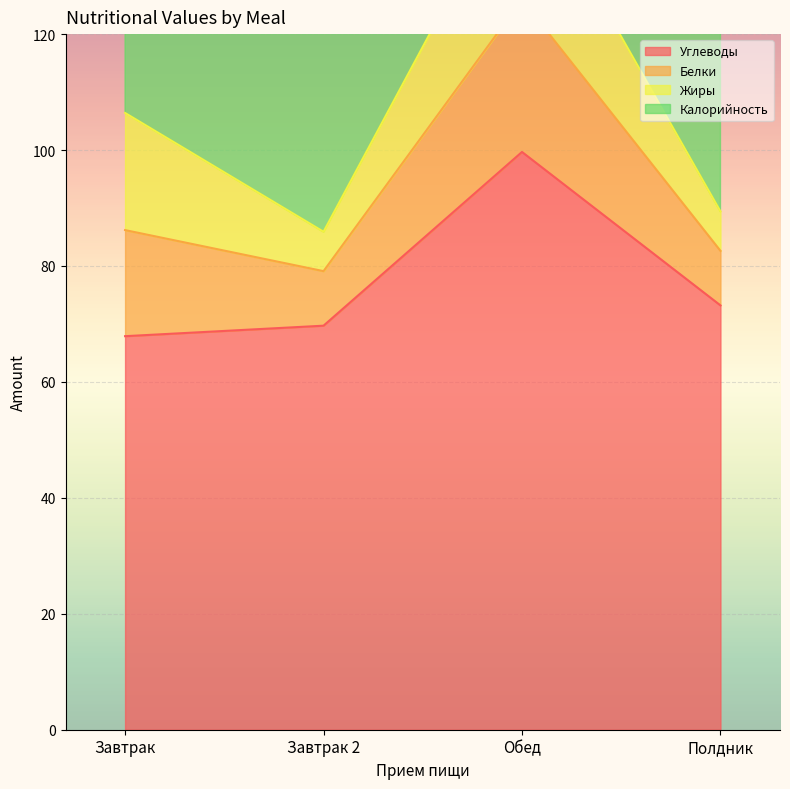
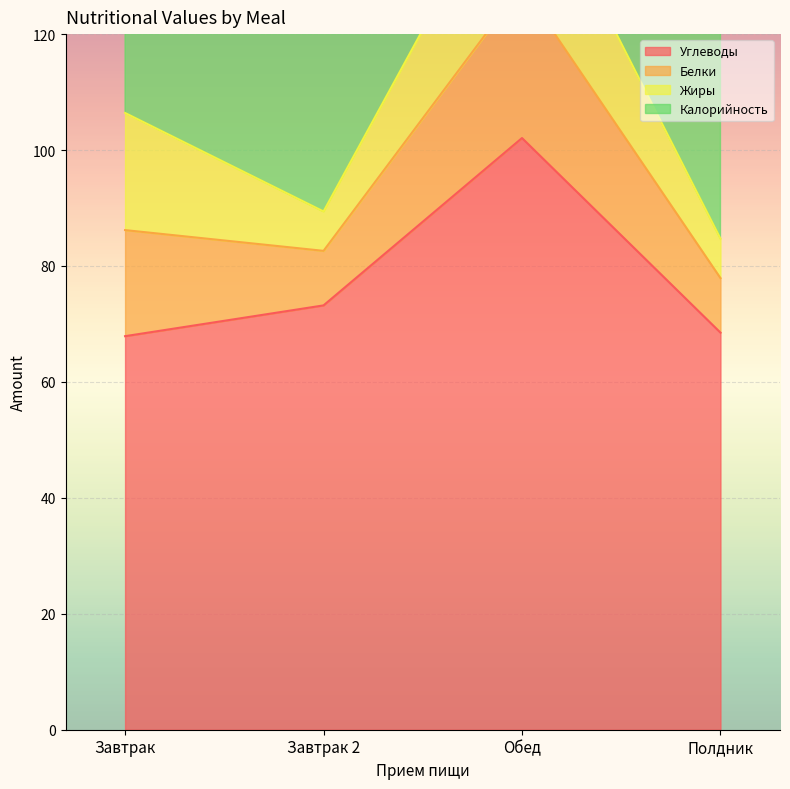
  {
    "Углеводы": {
      "Завтрак": 68,
-     "Завтрак 2": 70,
-     "Обед": 100,
-     "Полдник": 73
+     "Завтрак 2": 73,
+     "Обед": 102,
+     "Полдник": 69
    },
    "Белки": {
      "Завтрак": 18,
      "Завтрак 2": 9,
      "Полдник": 9
    },
    "Жиры": {
      "Завтрак": 20,
      "Завтрак 2": 7,
      "Полдник": 7
    }
  }
